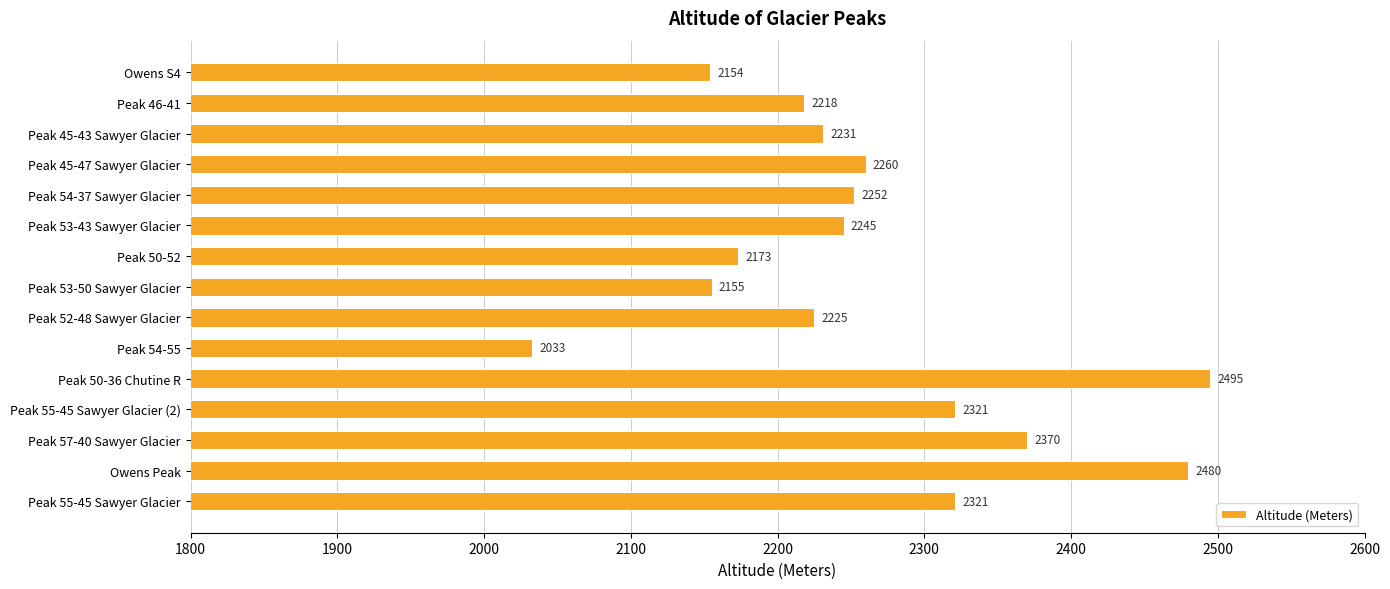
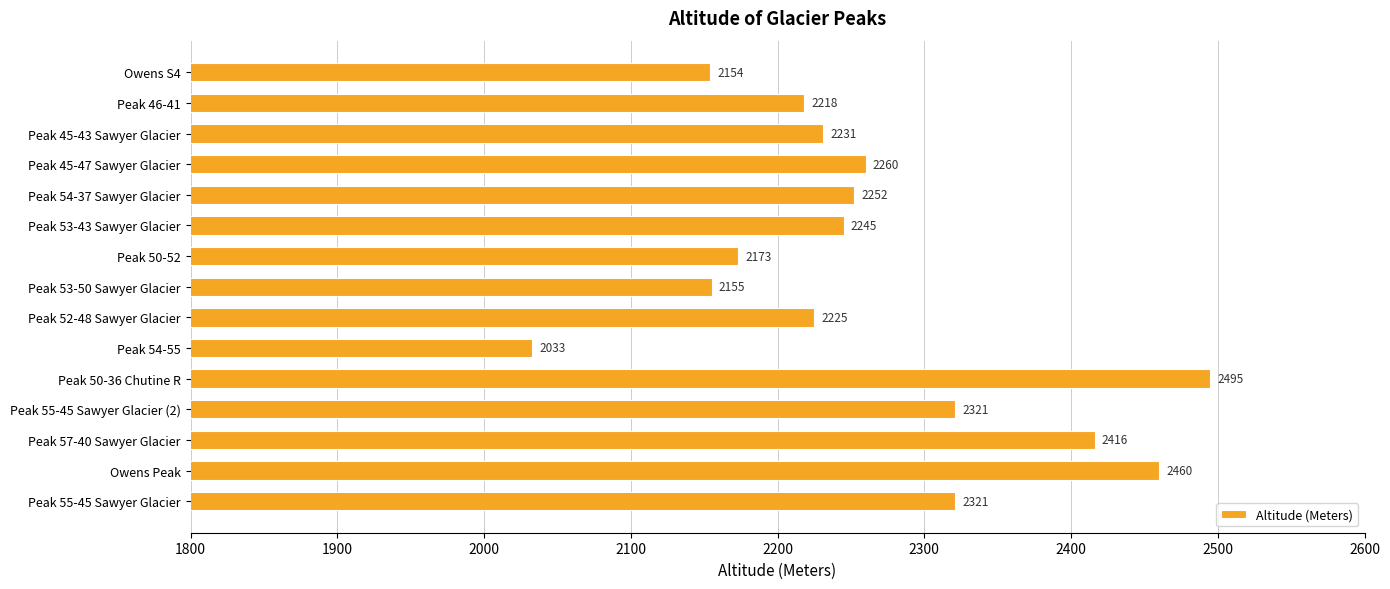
  {
    "Owens S4": 2154,
    "Peak 46-41": 2218,
    "Peak 45-43 Sawyer Glacier": 2231,
    "Peak 45-47 Sawyer Glacier": 2260,
    "Peak 54-37 Sawyer Glacier": 2252,
    "Peak 53-43 Sawyer Glacier": 2245,
    "Peak 50-52": 2173,
    "Peak 53-50 Sawyer Glacier": 2155,
    "Peak 52-48 Sawyer Glacier": 2225,
    "Peak 54-55": 2033,
    "Peak 50-36 Chutine R": 2495,
    "Peak 55-45 Sawyer Glacier (2)": 2321,
-   "Peak 57-40 Sawyer Glacier": 2370,
-   "Owens Peak": 2480,
+   "Peak 57-40 Sawyer Glacier": 2416,
+   "Owens Peak": 2460,
    "Peak 55-45 Sawyer Glacier": 2321
  }
